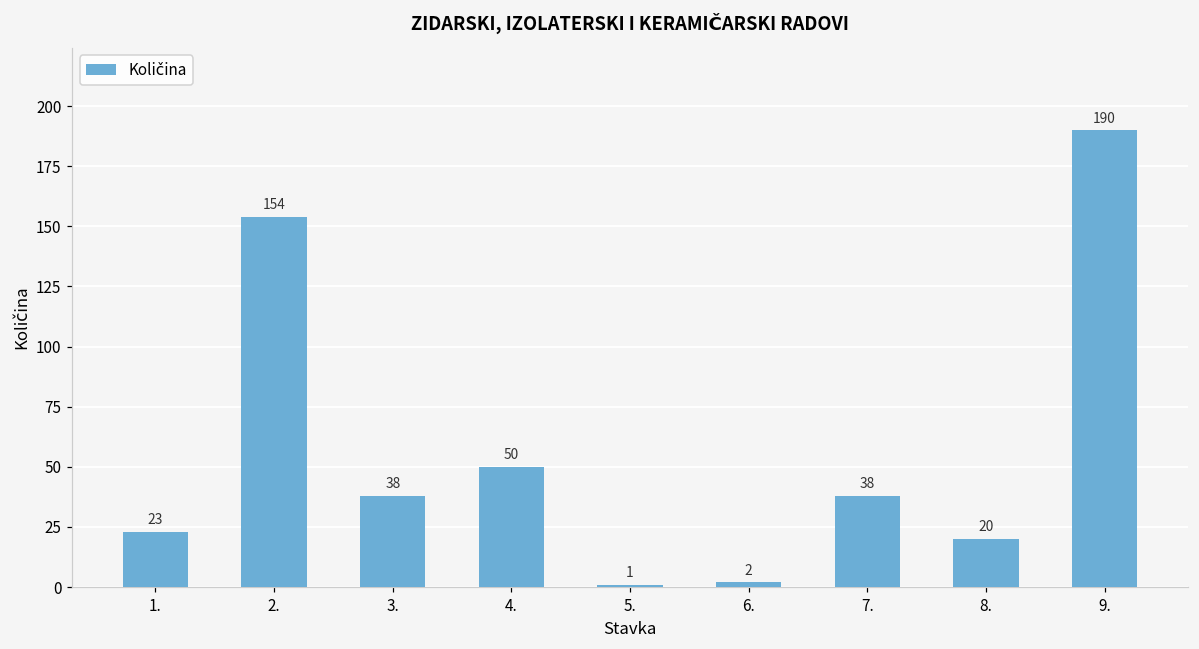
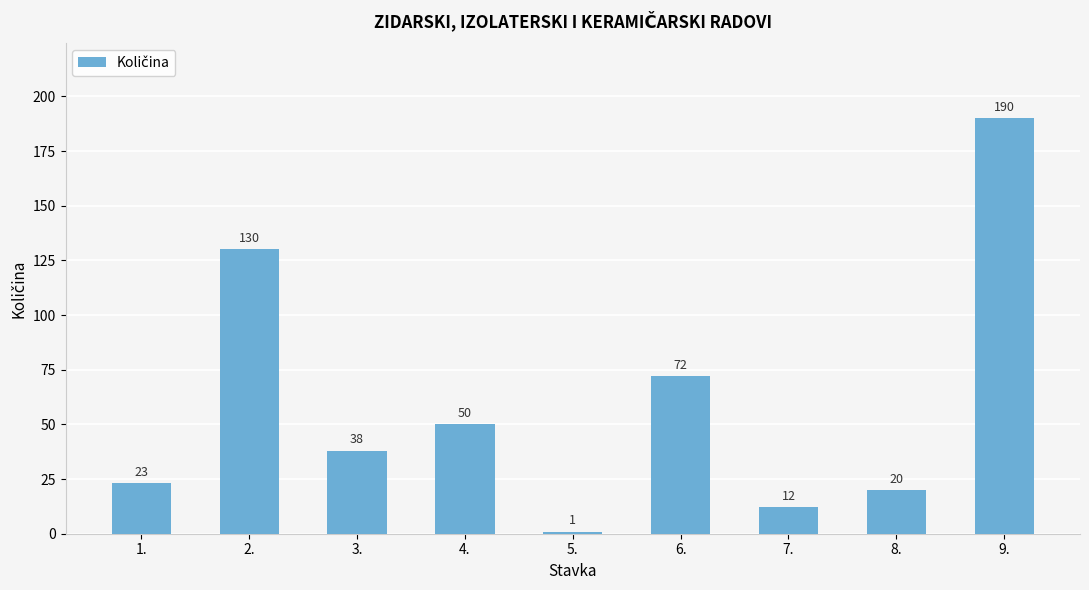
  {
    "1.": 23,
-   "2.": 154,
+   "2.": 130,
    "3.": 38,
    "4.": 50,
    "5.": 1,
-   "6.": 2,
-   "7.": 38,
+   "6.": 72,
+   "7.": 12,
    "8.": 20,
    "9.": 190
  }
